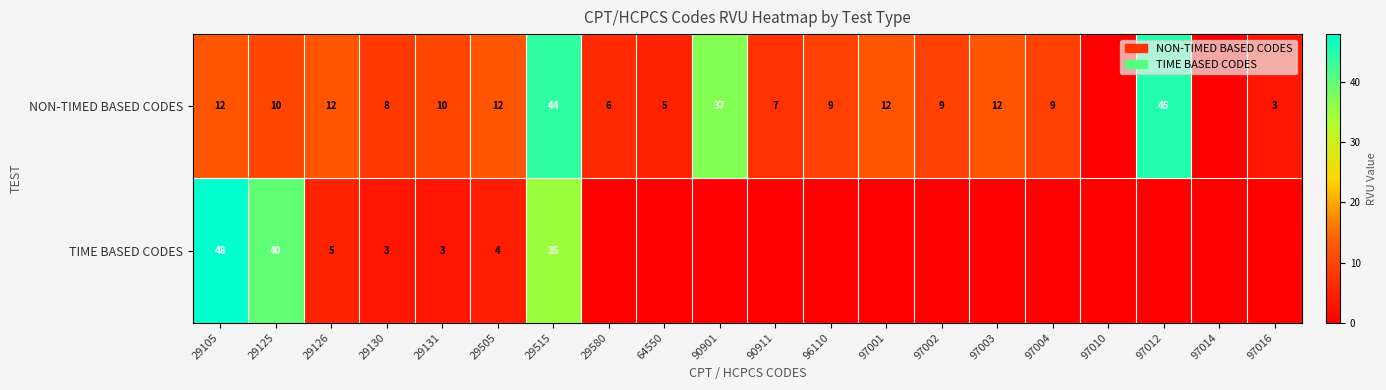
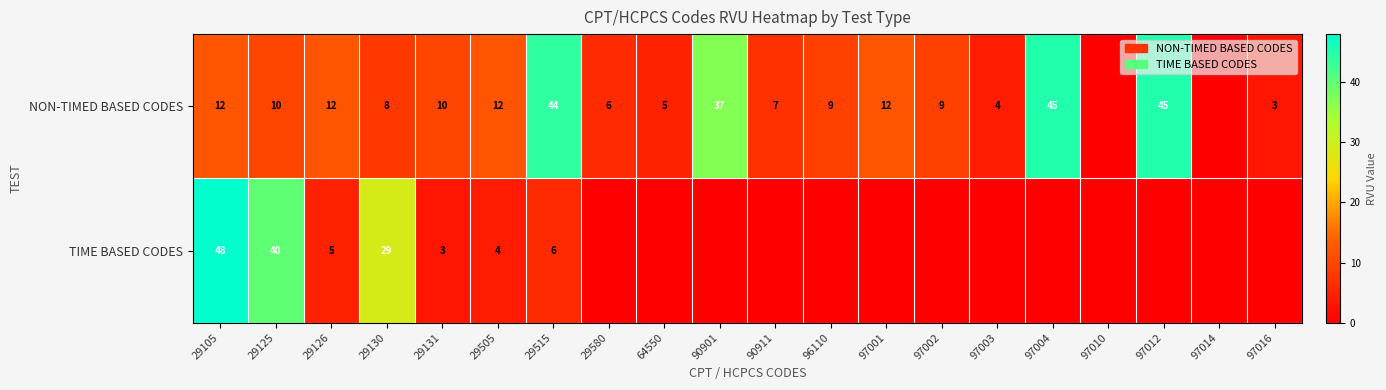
  {
    "NON-TIMED BASED CODES": {
      "29105": 12,
      "29125": 10,
      "29126": 12,
      "29130": 8,
      "29131": 10,
      "29505": 12,
      "29515": 44,
      "29580": 6,
      "64550": 5,
      "90901": 37,
      "90911": 7,
      "96110": 9,
      "97001": 12,
      "97002": 9,
-     "97003": 12,
-     "97004": 9,
+     "97003": 4,
+     "97004": 45,
      "97012": 45,
      "97016": 3
    },
    "TIME BASED CODES": {
      "29105": 48,
      "29125": 40,
      "29126": 5,
-     "29130": 3,
+     "29130": 29,
      "29131": 3,
      "29505": 4,
-     "29515": 35
+     "29515": 6
    }
  }
